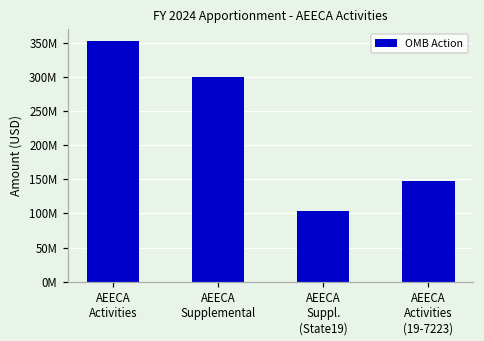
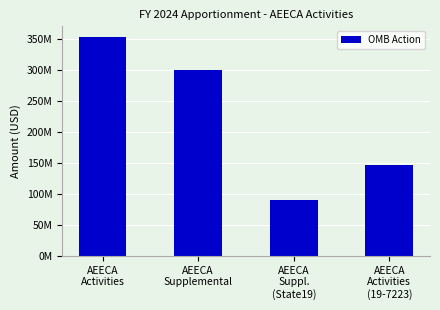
  {
    "AEECA Activities": 350000000,
    "AEECA Supplemental": 300000000,
-   "AEECA Suppl. (State19)": 100000000,
+   "AEECA Suppl. (State19)": 90000000,
    "AEECA Activities (19-7223)": 150000000
  }
